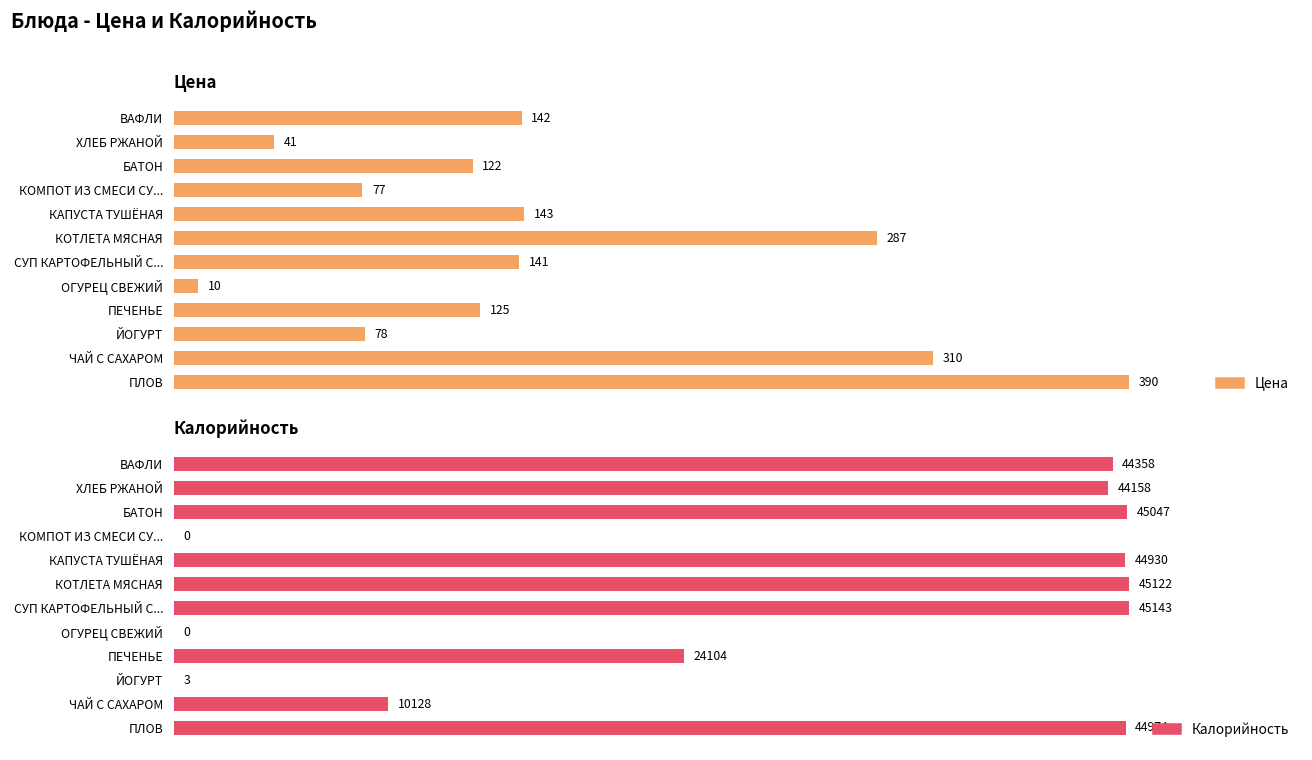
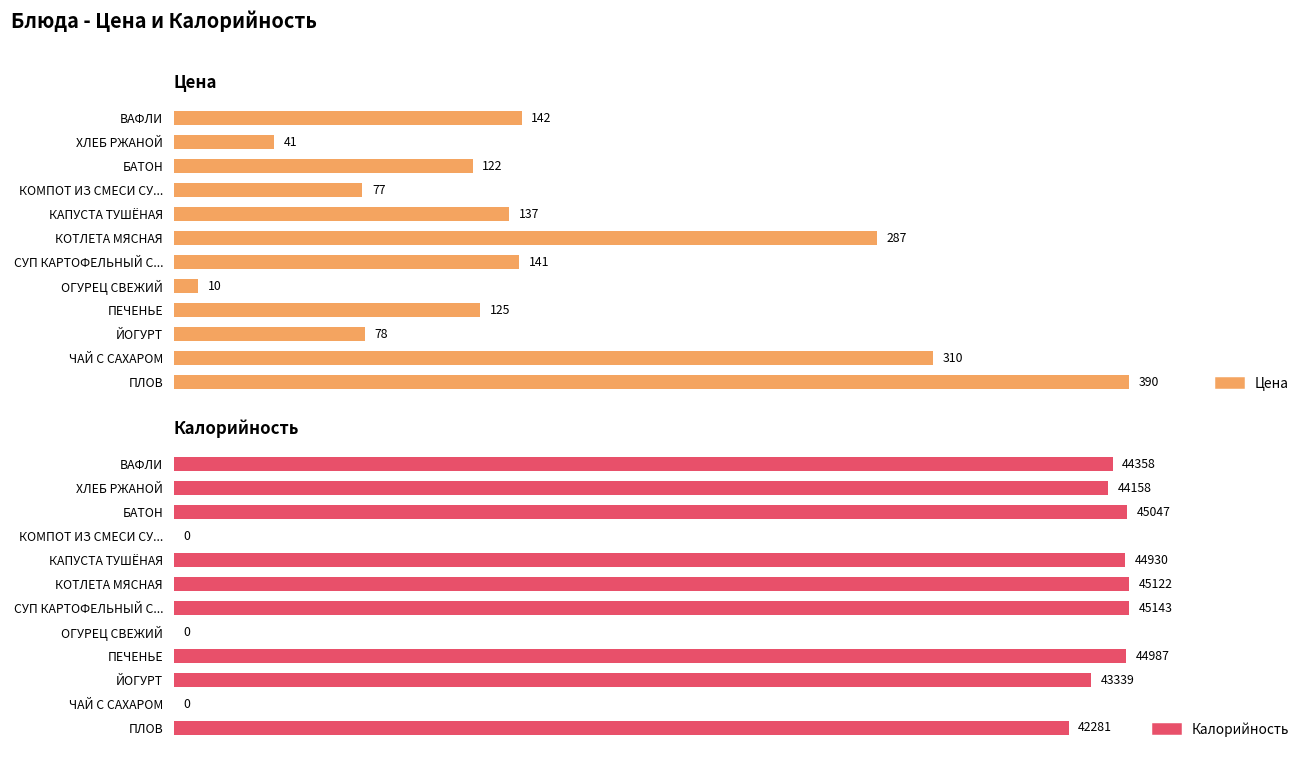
  {
    "Цена": {
      "ВАФЛИ": 142,
      "ХЛЕБ РЖАНОЙ": 41,
      "БАТОН": 122,
      "КОМПОТ ИЗ СМЕСИ СУ...": 77,
-     "КАПУСТА ТУШЁНАЯ": 143,
+     "КАПУСТА ТУШЁНАЯ": 137,
      "КОТЛЕТА МЯСНАЯ": 287,
      "СУП КАРТОФЕЛЬНЫЙ С...": 141,
      "ОГУРЕЦ СВЕЖИЙ": 10,
      "ПЕЧЕНЬЕ": 125,
      "ЙОГУРТ": 78,
      "ЧАЙ С САХАРОМ": 310,
      "ПЛОВ": 390
    },
    "Калорийность": {
      "ВАФЛИ": 44358,
      "ХЛЕБ РЖАНОЙ": 44158,
      "БАТОН": 45047,
      "КОМПОТ ИЗ СМЕСИ СУ...": 0,
      "КАПУСТА ТУШЁНАЯ": 44930,
      "КОТЛЕТА МЯСНАЯ": 45122,
      "СУП КАРТОФЕЛЬНЫЙ С...": 45143,
      "ОГУРЕЦ СВЕЖИЙ": 0,
-     "ПЕЧЕНЬЕ": 24104,
-     "ЙОГУРТ": 3,
-     "ЧАЙ С САХАРОМ": 10128,
-     "ПЛОВ": 44974
+     "ПЕЧЕНЬЕ": 44987,
+     "ЙОГУРТ": 43339,
+     "ЧАЙ С САХАРОМ": 0,
+     "ПЛОВ": 42281
    }
  }
